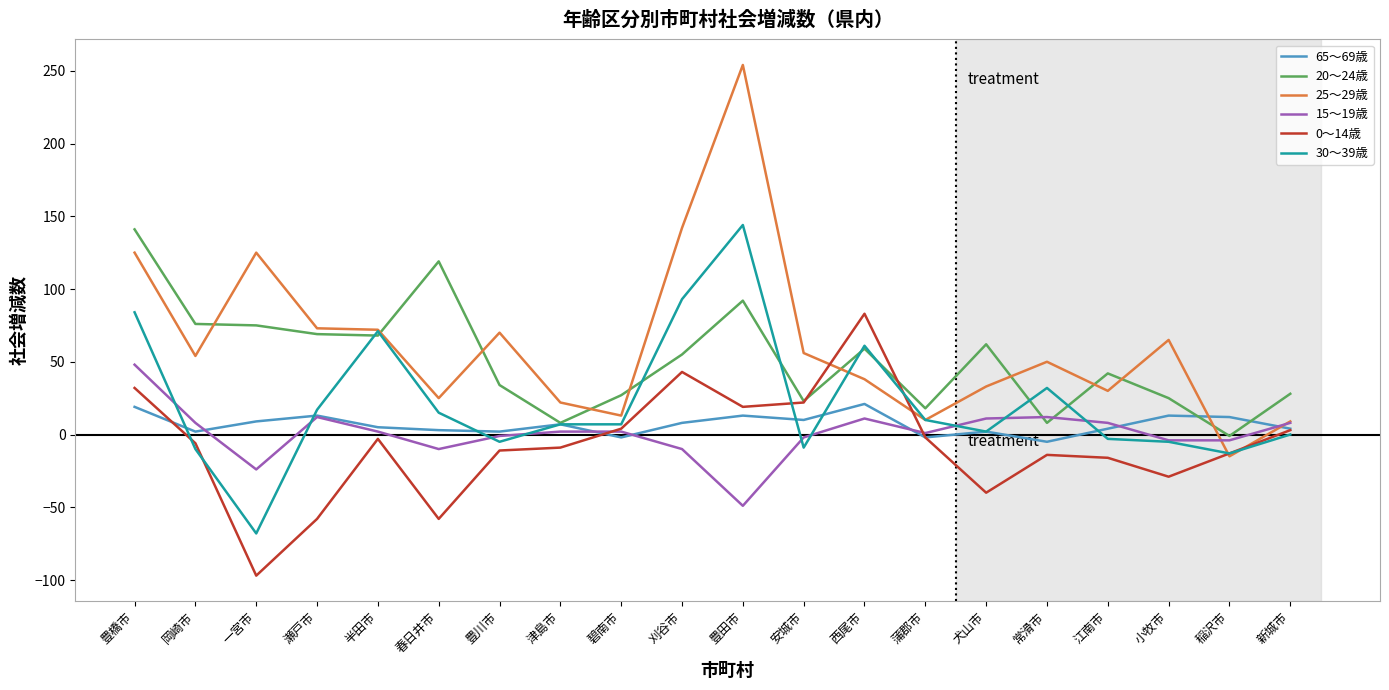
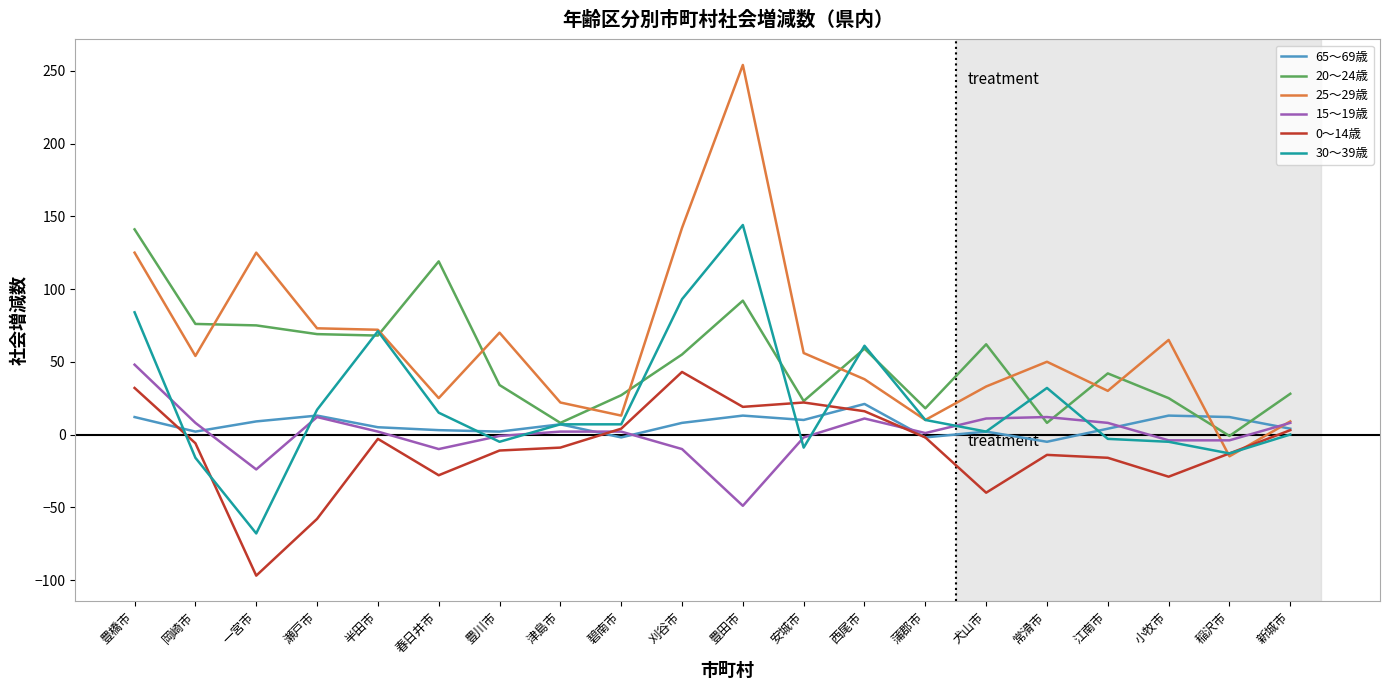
  {
    "65〜69歳": {
-     "豊橋市": 19,
+     "豊橋市": 12,
      "岡崎市": 2,
      "一宮市": 9,
      "半田市": 5,
      "春日井市": 3,
      "豊川市": 2,
      "碧南市": -2,
      "刈谷市": 8,
      "豊田市": 13,
      "安城市": 10,
      "西尾市": 21,
      "常滑市": -5,
      "江南市": 4,
      "小牧市": 13,
      "稲沢市": 12
    },
    "20〜24歳": {
      "豊橋市": 141,
      "岡崎市": 76,
      "一宮市": 75,
      "瀬戸市": 69,
      "半田市": 68,
      "春日井市": 119,
      "豊川市": 34,
      "碧南市": 27,
      "刈谷市": 55,
      "豊田市": 92,
      "西尾市": 59,
      "蒲郡市": 18,
      "犬山市": 62,
      "常滑市": 8,
      "江南市": 42,
      "小牧市": 25,
      "稲沢市": -1,
      "新城市": 28
    },
    "25〜29歳": {
      "豊橋市": 125,
      "岡崎市": 54,
      "一宮市": 125,
      "瀬戸市": 73,
      "春日井市": 25,
      "豊川市": 70,
      "津島市": 22,
      "碧南市": 13,
      "刈谷市": 142,
      "豊田市": 254,
      "安城市": 56,
      "西尾市": 38,
      "犬山市": 33,
      "常滑市": 50,
      "江南市": 30,
      "小牧市": 65,
      "稲沢市": -15
    },
    "15〜19歳": {
      "豊橋市": 48,
      "岡崎市": 8,
      "一宮市": -24,
      "半田市": 2,
      "春日井市": -10,
      "豊川市": -1,
      "津島市": 2,
      "碧南市": 2,
      "刈谷市": -10,
      "豊田市": -49,
      "安城市": -2,
      "西尾市": 11,
      "蒲郡市": 1,
      "犬山市": 11,
      "常滑市": 12,
      "江南市": 8,
      "稲沢市": -4
    },
    "0〜14歳": {
      "豊橋市": 32,
      "岡崎市": -6,
      "一宮市": -97,
      "瀬戸市": -58,
      "半田市": -3,
-     "春日井市": -58,
+     "春日井市": -28,
      "豊川市": -11,
      "津島市": -9,
      "碧南市": 4,
      "刈谷市": 43,
      "豊田市": 19,
-     "西尾市": 83,
+     "西尾市": 16,
      "犬山市": -40,
      "常滑市": -14,
      "江南市": -16,
      "小牧市": -29
    },
    "30〜39歳": {
      "豊橋市": 84,
-     "岡崎市": -10,
+     "岡崎市": -16,
      "一宮市": -68,
      "瀬戸市": 17,
      "春日井市": 15,
      "豊川市": -5,
      "碧南市": 7,
      "刈谷市": 93,
      "豊田市": 144,
      "安城市": -9,
      "西尾市": 61,
      "常滑市": 32,
      "江南市": -3,
      "新城市": 0
    }
  }
